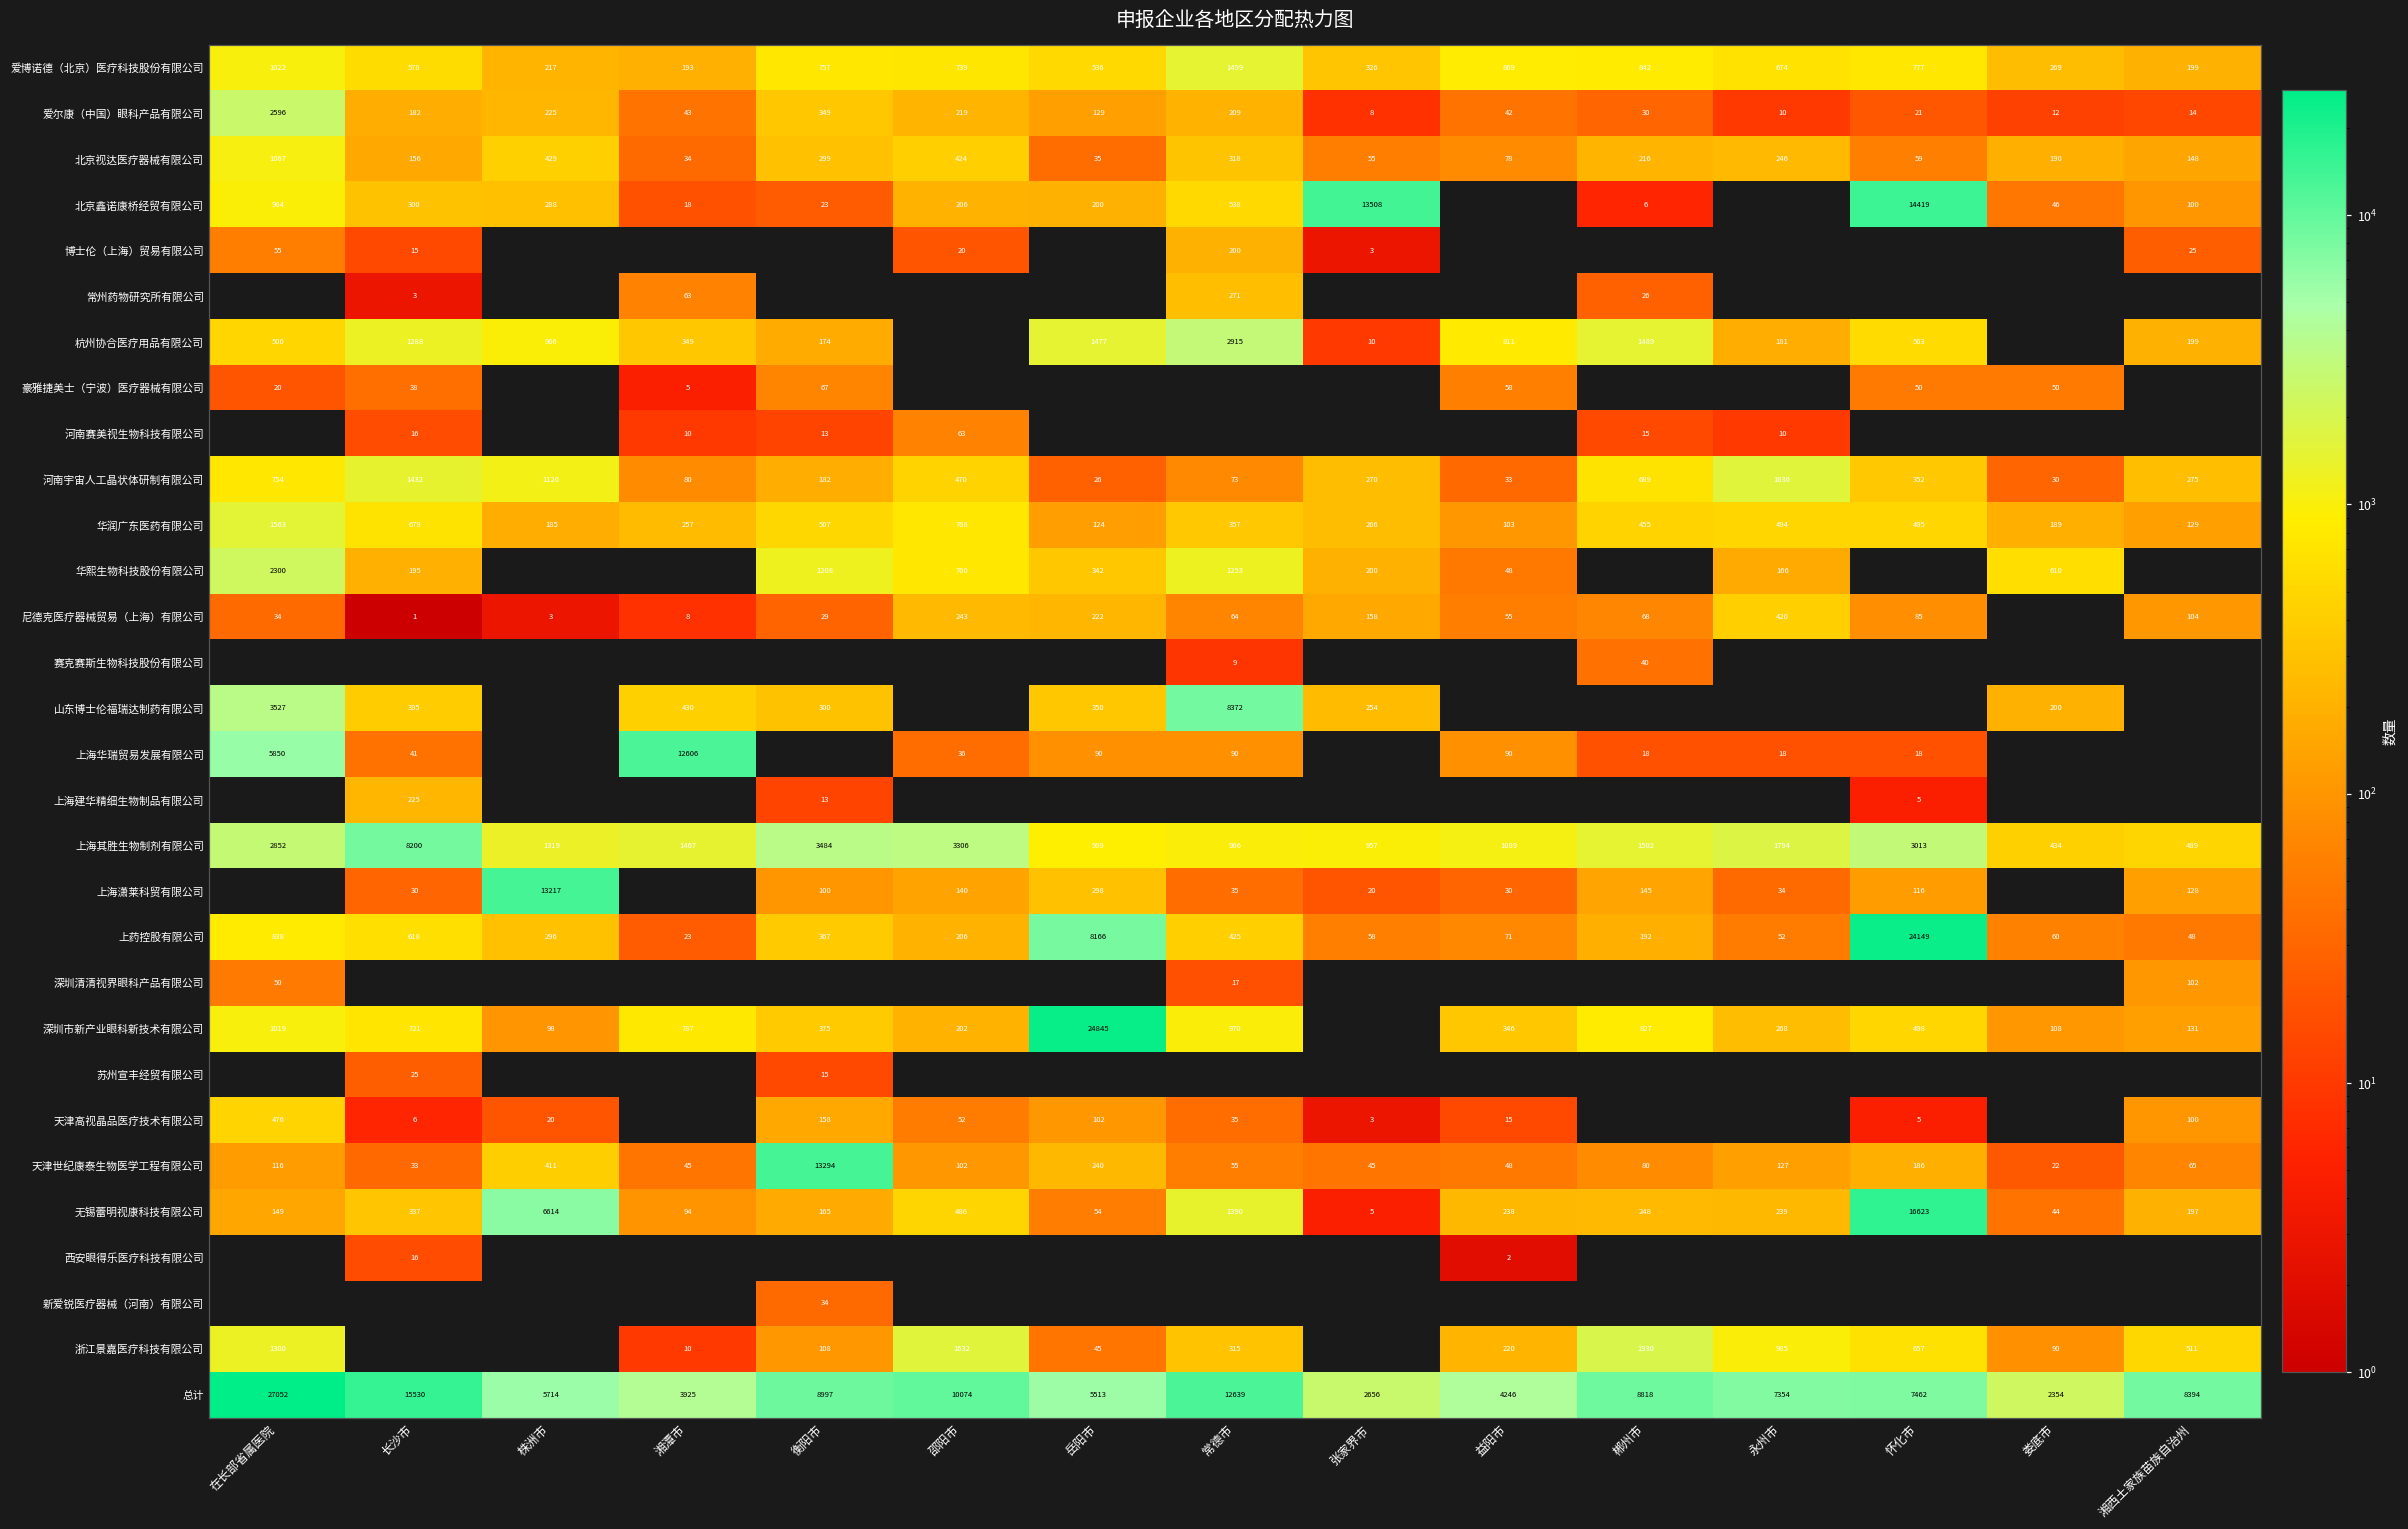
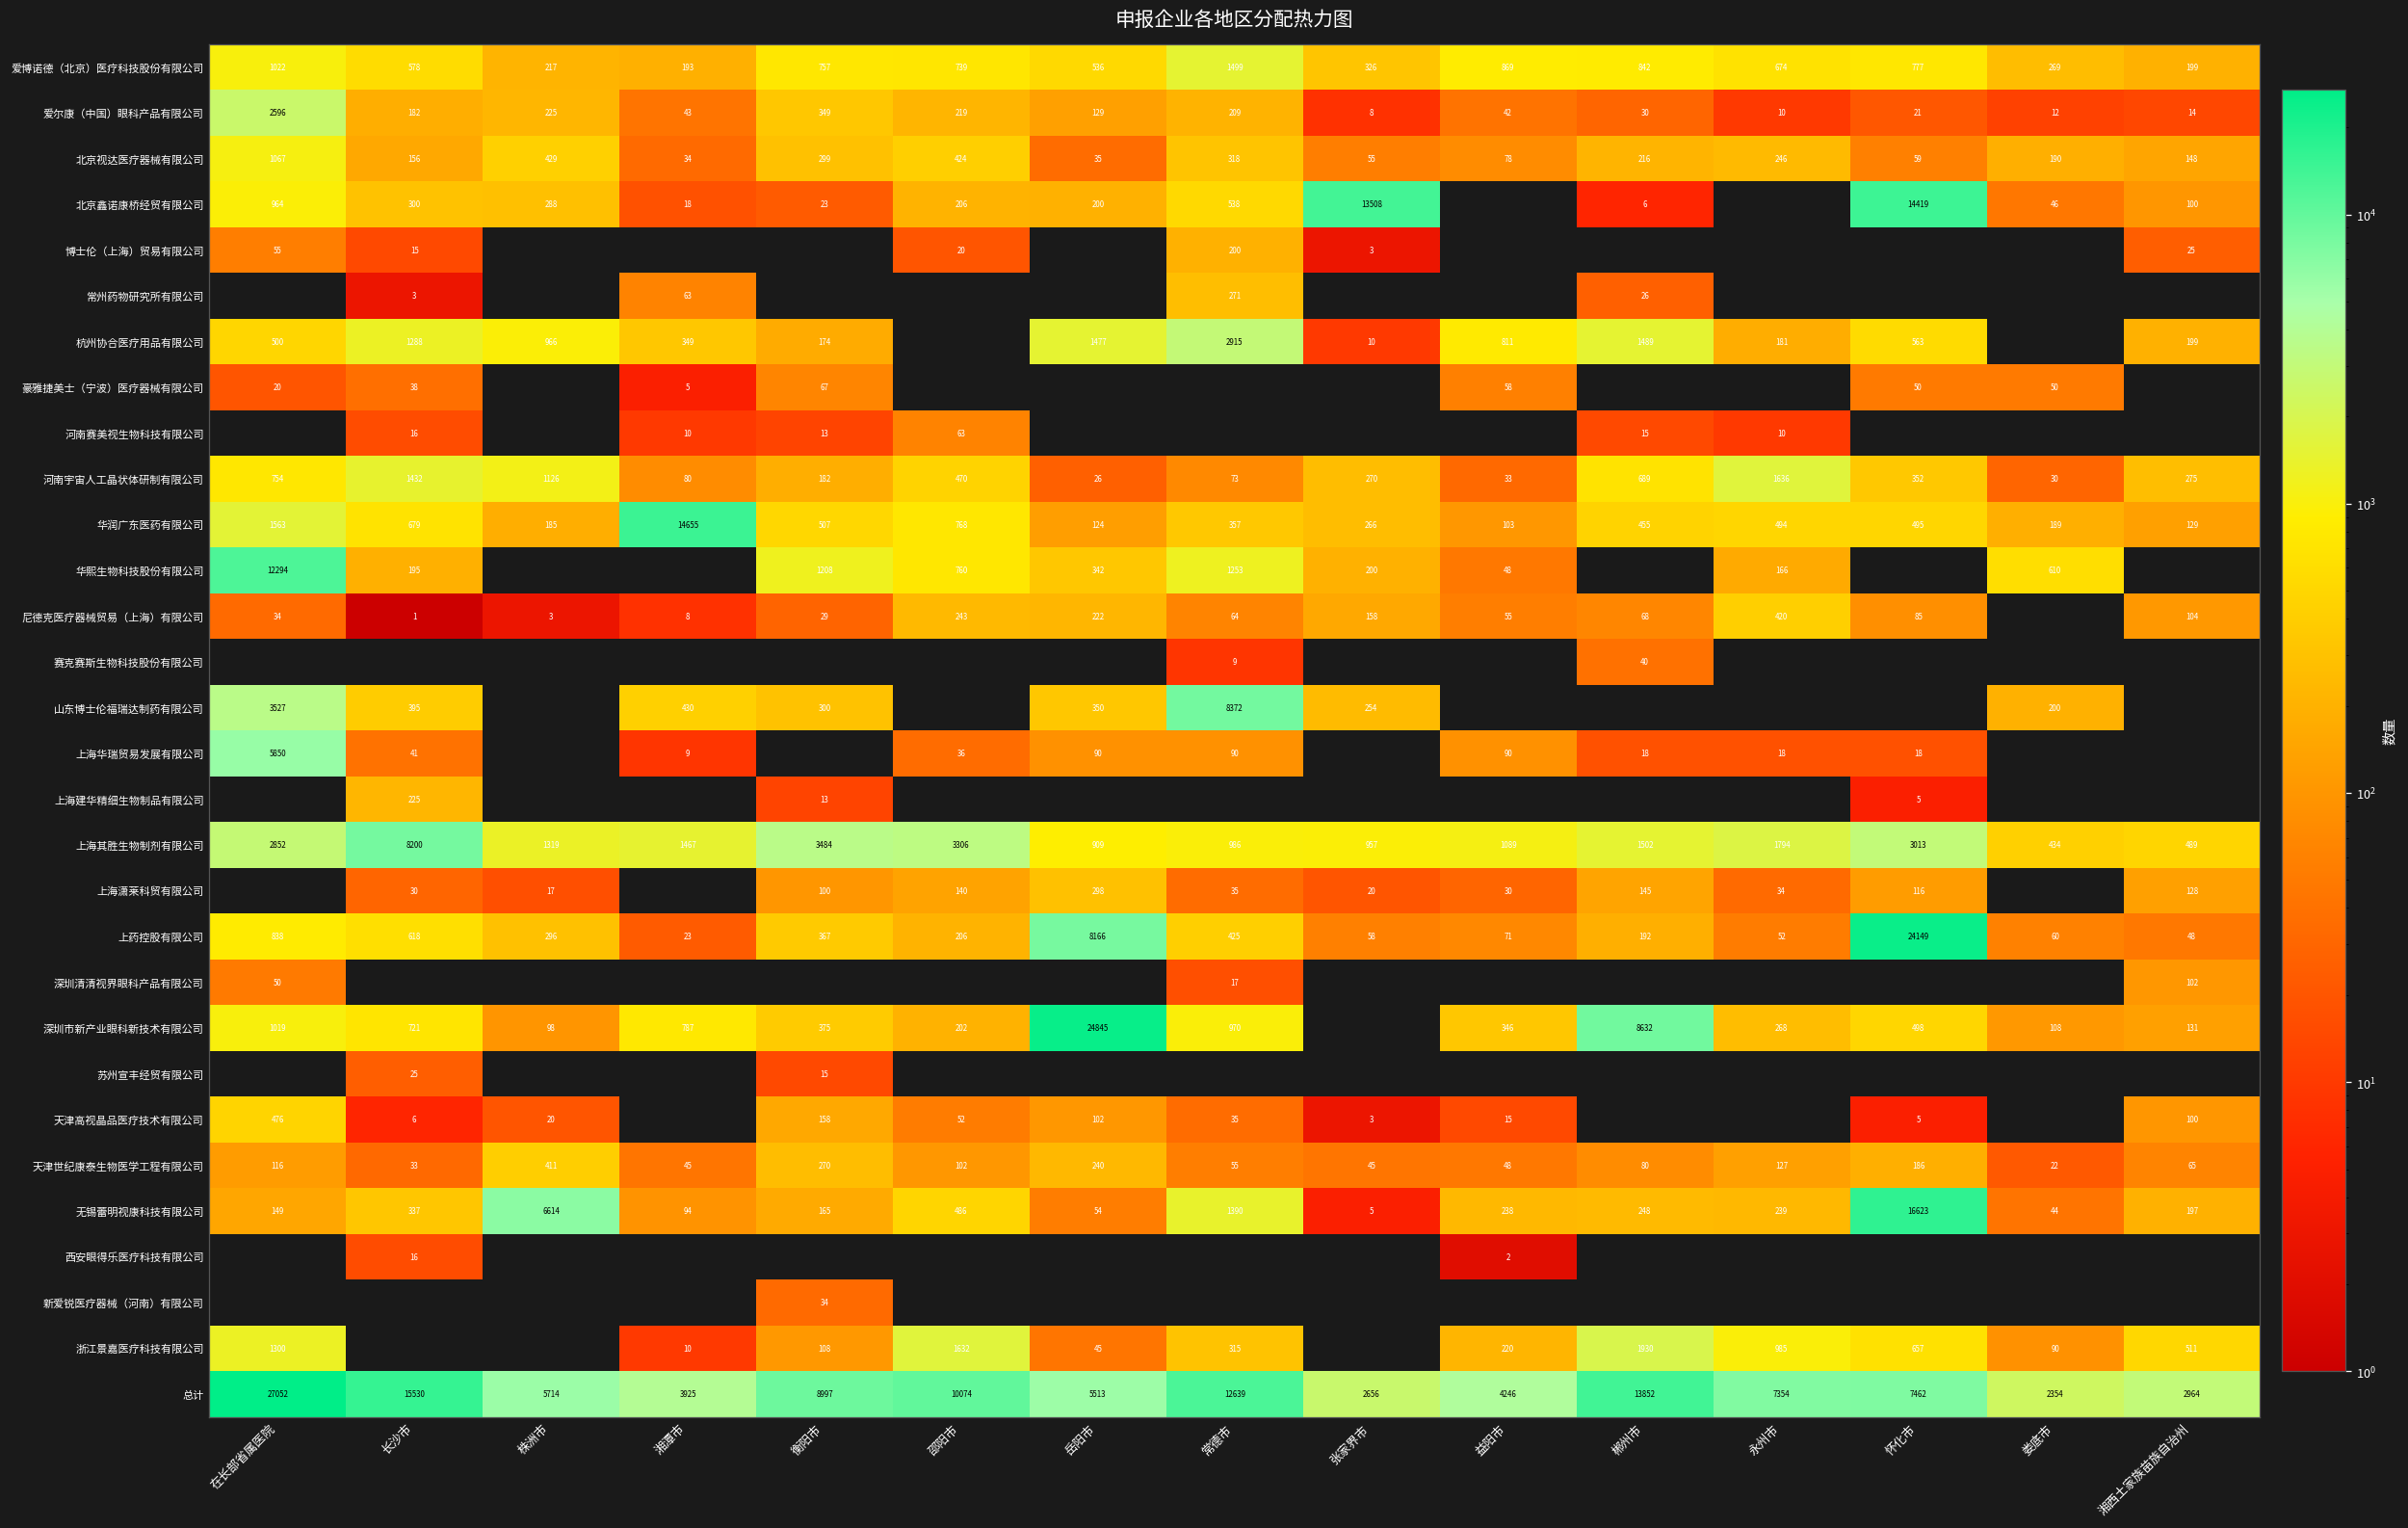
  {
    "华润广东医药有限公司": {
      "在长部省属医院": 1563,
      "长沙市": 679,
      "株洲市": 185,
-     "湘潭市": 257,
+     "湘潭市": 14655,
      "衡阳市": 507,
      "邵阳市": 768,
      "岳阳市": 124,
      "常德市": 357,
      "张家界市": 266,
      "益阳市": 103,
      "郴州市": 455,
      "永州市": 494,
      "怀化市": 495,
      "娄底市": 189,
      "湘西土家族苗族自治州": 129
    },
    "华熙生物科技股份有限公司": {
-     "在长部省属医院": 2300,
+     "在长部省属医院": 12294,
      "长沙市": 195,
      "衡阳市": 1208,
      "邵阳市": 760,
      "岳阳市": 342,
      "常德市": 1253,
      "张家界市": 200,
      "益阳市": 48,
      "永州市": 166,
      "娄底市": 610
    },
    "上海华瑞贸易发展有限公司": {
      "在长部省属医院": 5850,
      "长沙市": 41,
-     "湘潭市": 12606,
+     "湘潭市": 9,
      "邵阳市": 36,
      "岳阳市": 90,
      "常德市": 90,
      "益阳市": 90,
      "郴州市": 18,
      "永州市": 18,
      "怀化市": 18
    },
    "上海潇莱科贸有限公司": {
      "长沙市": 30,
-     "株洲市": 13217,
+     "株洲市": 17,
      "衡阳市": 100,
      "邵阳市": 140,
      "岳阳市": 298,
      "常德市": 35,
      "张家界市": 20,
      "益阳市": 30,
      "郴州市": 145,
      "永州市": 34,
      "怀化市": 116,
      "湘西土家族苗族自治州": 128
    },
    "深圳市新产业眼科新技术有限公司": {
      "在长部省属医院": 1019,
      "长沙市": 721,
      "株洲市": 98,
      "湘潭市": 787,
      "衡阳市": 375,
      "邵阳市": 202,
      "岳阳市": 24845,
      "常德市": 970,
      "益阳市": 346,
-     "郴州市": 827,
+     "郴州市": 8632,
      "永州市": 268,
      "怀化市": 498,
      "娄底市": 108,
      "湘西土家族苗族自治州": 131
    },
    "天津世纪康泰生物医学工程有限公司": {
      "在长部省属医院": 116,
      "长沙市": 33,
      "株洲市": 411,
      "湘潭市": 45,
-     "衡阳市": 13294,
+     "衡阳市": 270,
      "邵阳市": 102,
      "岳阳市": 240,
      "常德市": 55,
      "张家界市": 45,
      "益阳市": 48,
      "郴州市": 80,
      "永州市": 127,
      "怀化市": 186,
      "娄底市": 22,
      "湘西土家族苗族自治州": 65
    },
    "总计": {
      "在长部省属医院": 27052,
      "长沙市": 15530,
      "株洲市": 5714,
      "湘潭市": 3925,
      "衡阳市": 8997,
      "邵阳市": 10074,
      "岳阳市": 5513,
      "常德市": 12639,
      "张家界市": 2656,
      "益阳市": 4246,
-     "郴州市": 8818,
+     "郴州市": 13852,
      "永州市": 7354,
      "怀化市": 7462,
      "娄底市": 2354,
-     "湘西土家族苗族自治州": 8394
+     "湘西土家族苗族自治州": 2964
    }
  }
